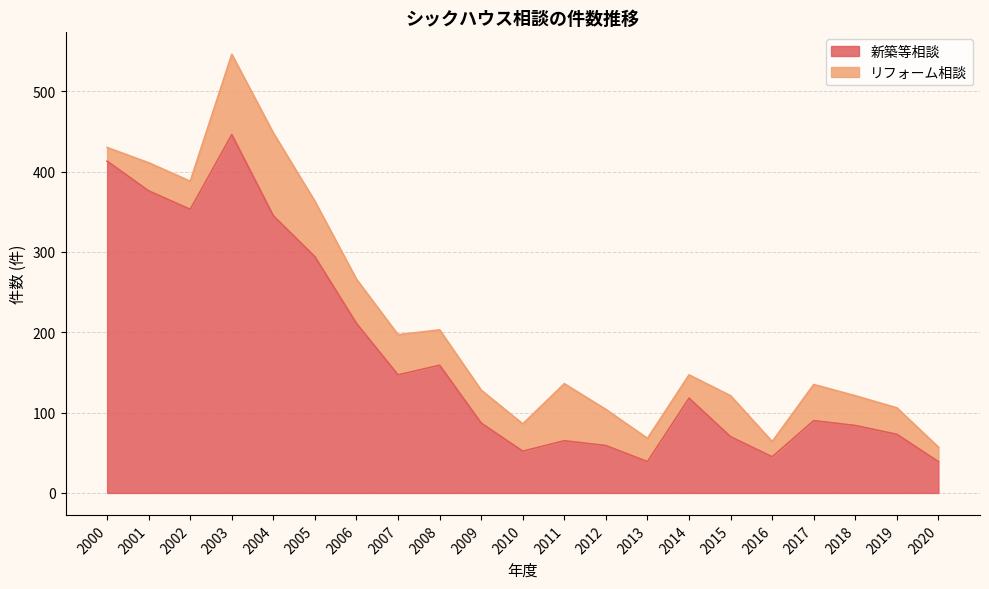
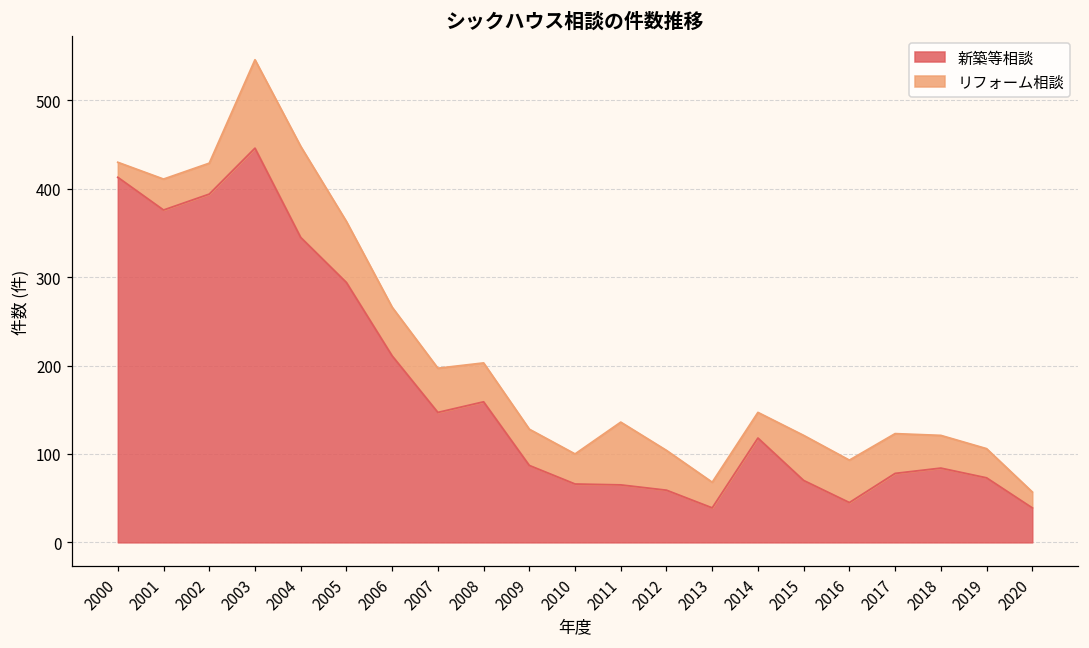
  {
    "新築等相談": {
      "2000": 410,
      "2001": 380,
-     "2002": 350,
+     "2002": 390,
      "2003": 450,
      "2004": 350,
      "2005": 290,
      "2006": 210,
      "2007": 150,
      "2008": 160,
      "2009": 90,
-     "2010": 50,
+     "2010": 70,
      "2011": 70,
      "2012": 60,
      "2013": 40,
      "2014": 120,
      "2015": 70,
      "2016": 50,
-     "2017": 90,
+     "2017": 80,
      "2018": 80,
      "2019": 70,
      "2020": 40
    },
    "リフォーム相談": {
      "2000": 20,
      "2001": 40,
      "2002": 40,
      "2003": 100,
      "2004": 100,
      "2005": 70,
      "2006": 60,
      "2007": 50,
      "2008": 40,
      "2009": 40,
      "2010": 30,
      "2011": 70,
      "2012": 50,
      "2013": 30,
      "2014": 30,
      "2015": 50,
-     "2016": 20,
+     "2016": 50,
      "2017": 50,
      "2018": 40,
      "2019": 30,
      "2020": 20
    }
  }
